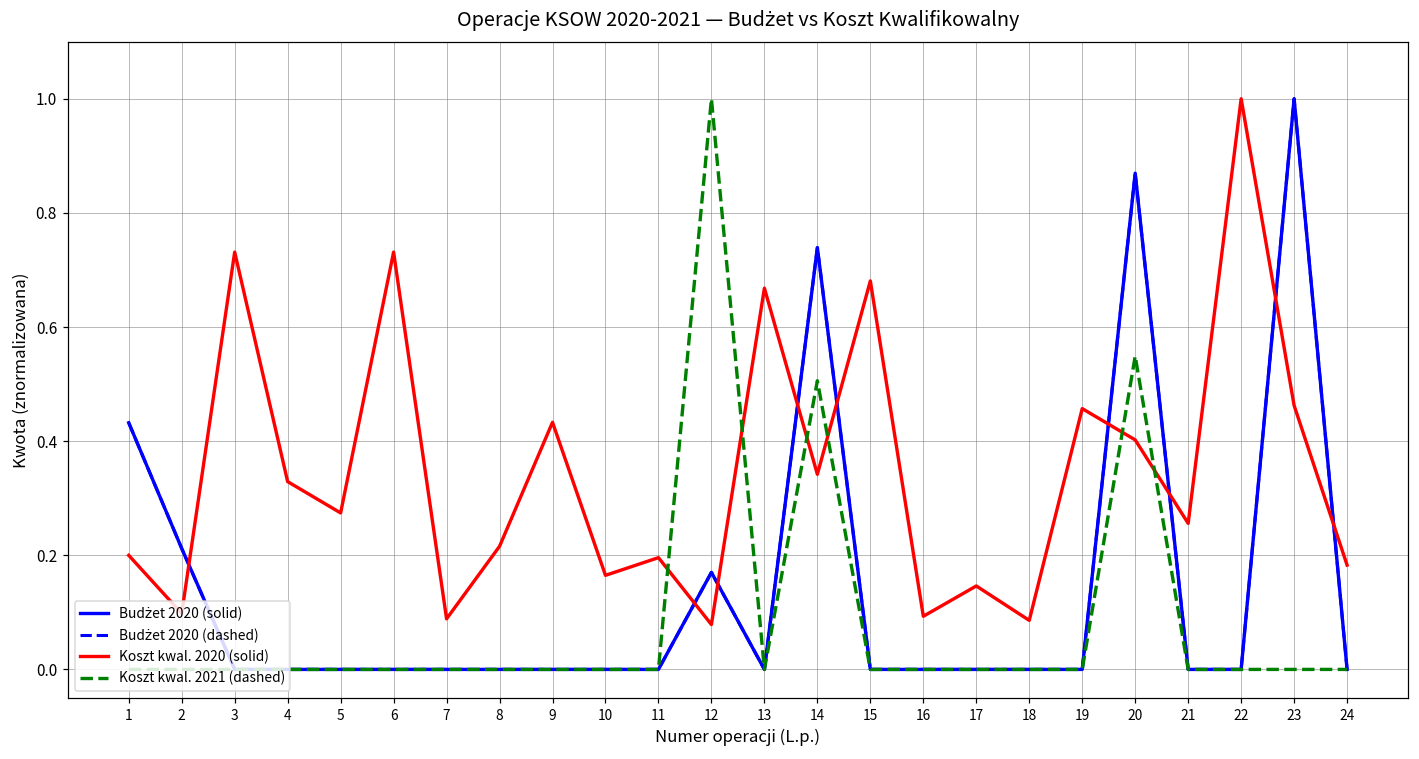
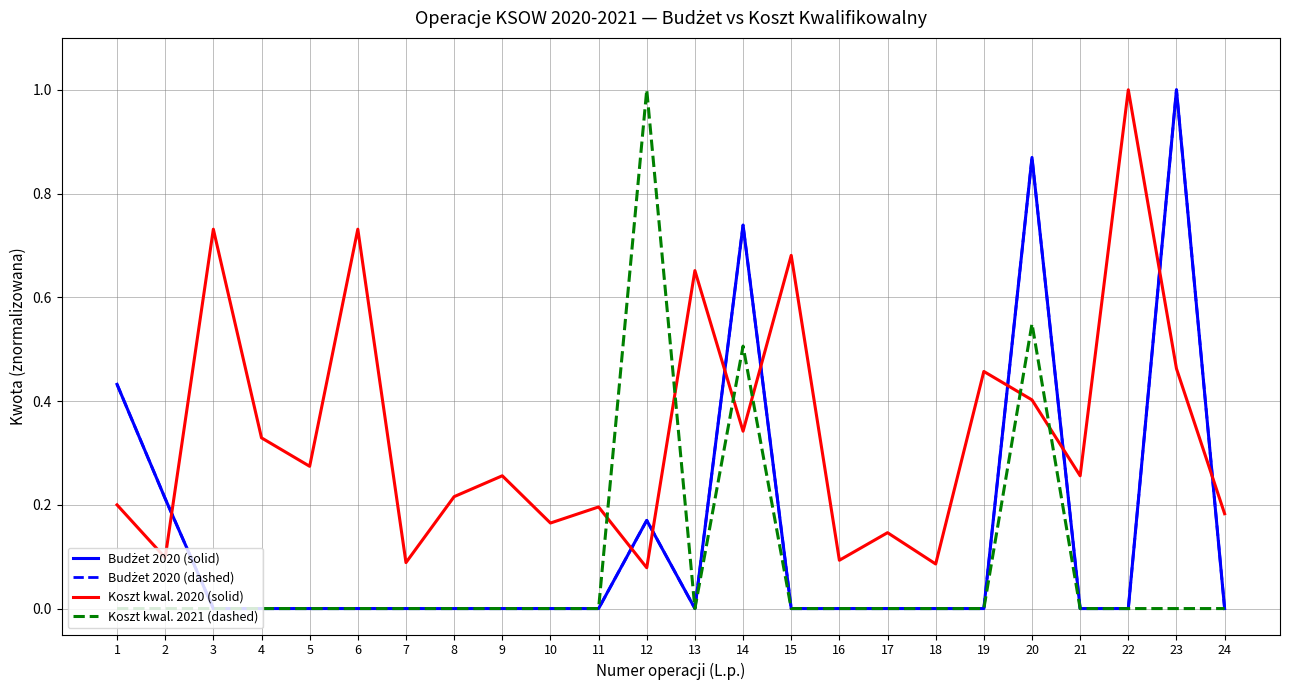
  {
    "Budżet 2020 (dashed)": {
      "1": 0.43,
      "2": 0.21,
      "12": 0.17,
      "14": 0.74,
      "20": 0.87,
      "23": 1.00
    },
    "Koszt kwal. 2020 (solid)": {
      "1": 0.20,
      "3": 0.73,
      "4": 0.33,
      "5": 0.27,
      "6": 0.73,
      "7": 0.09,
      "8": 0.22,
-     "9": 0.43,
+     "9": 0.26,
      "10": 0.16,
      "11": 0.20,
      "12": 0.08,
-     "13": 0.67,
+     "13": 0.65,
      "14": 0.34,
      "15": 0.68,
      "16": 0.09,
      "17": 0.15,
      "18": 0.09,
      "19": 0.46,
      "20": 0.40,
      "21": 0.26,
      "22": 1.00,
      "23": 0.46,
      "24": 0.18
    },
    "Koszt kwal. 2021 (dashed)": {
      "12": 1.00,
      "14": 0.51,
      "20": 0.55,
      "23": 0.00
    }
  }
